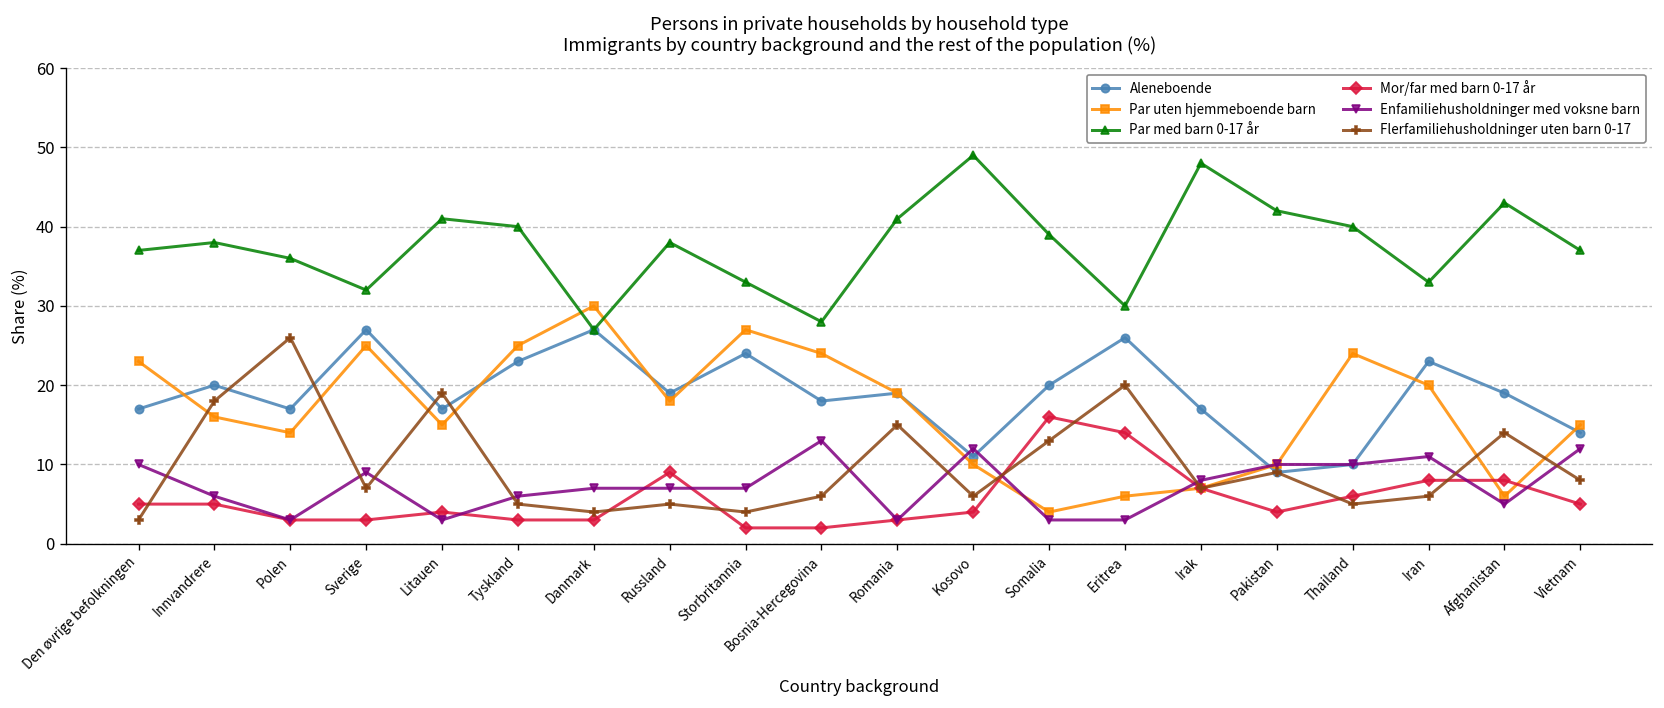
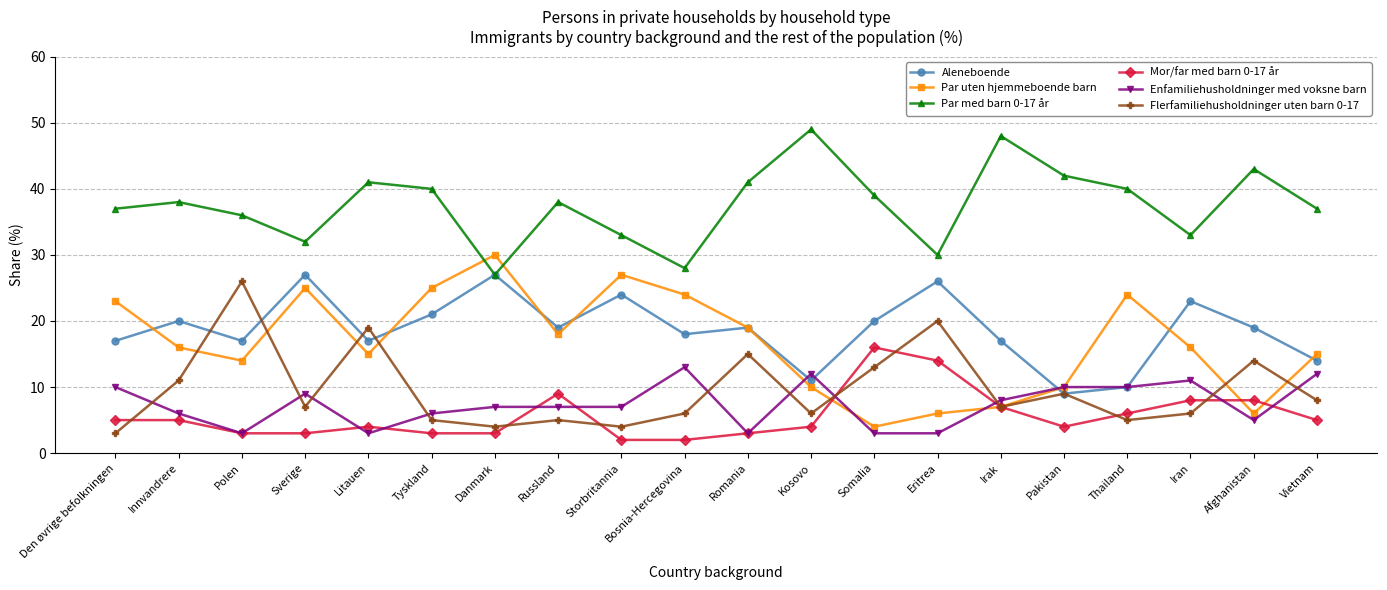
  {
    "Aleneboende": {
      "Den øvrige befolkningen": 17,
      "Innvandrere": 20,
      "Polen": 17,
      "Sverige": 27,
      "Litauen": 17,
-     "Tyskland": 23,
+     "Tyskland": 21,
      "Russland": 19,
      "Storbritannia": 24,
      "Bosnia-Hercegovina": 18,
      "Kosovo": 11,
      "Somalia": 20,
      "Eritrea": 26,
      "Irak": 17,
      "Iran": 23,
      "Afghanistan": 19,
      "Vietnam": 14
    },
    "Par uten hjemmeboende barn": {
      "Den øvrige befolkningen": 23,
      "Innvandrere": 16,
      "Polen": 14,
      "Sverige": 25,
      "Litauen": 15,
      "Tyskland": 25,
      "Danmark": 30,
      "Russland": 18,
      "Storbritannia": 27,
      "Bosnia-Hercegovina": 24,
      "Kosovo": 10,
      "Somalia": 4,
      "Eritrea": 6,
      "Thailand": 24,
-     "Iran": 20,
+     "Iran": 16,
      "Afghanistan": 6,
      "Vietnam": 15
    },
    "Par med barn 0-17 år": {
      "Den øvrige befolkningen": 37,
      "Innvandrere": 38,
      "Polen": 36,
      "Sverige": 32,
      "Litauen": 41,
      "Tyskland": 40,
      "Russland": 38,
      "Storbritannia": 33,
      "Bosnia-Hercegovina": 28,
      "Romania": 41,
      "Kosovo": 49,
      "Somalia": 39,
      "Eritrea": 30,
      "Irak": 48,
      "Pakistan": 42,
      "Thailand": 40,
      "Iran": 33,
      "Afghanistan": 43,
      "Vietnam": 37
    },
    "Mor/far med barn 0-17 år": {
      "Den øvrige befolkningen": 5,
      "Innvandrere": 5,
      "Sverige": 3,
      "Litauen": 4,
      "Tyskland": 3,
      "Danmark": 3,
      "Russland": 9,
      "Storbritannia": 2,
      "Bosnia-Hercegovina": 2,
      "Kosovo": 4,
      "Somalia": 16,
      "Eritrea": 14,
      "Pakistan": 4,
      "Thailand": 6,
      "Iran": 8,
      "Afghanistan": 8,
      "Vietnam": 5
    },
    "Enfamiliehusholdninger med voksne barn": {
      "Den øvrige befolkningen": 10,
      "Innvandrere": 6,
      "Sverige": 9,
      "Litauen": 3,
      "Tyskland": 6,
      "Danmark": 7,
      "Russland": 7,
      "Storbritannia": 7,
      "Bosnia-Hercegovina": 13,
      "Kosovo": 12,
      "Somalia": 3,
      "Eritrea": 3,
      "Irak": 8,
      "Iran": 11,
      "Afghanistan": 5,
      "Vietnam": 12
    },
    "Flerfamiliehusholdninger uten barn 0-17": {
      "Den øvrige befolkningen": 3,
-     "Innvandrere": 18,
+     "Innvandrere": 11,
      "Polen": 26,
      "Sverige": 7,
      "Litauen": 19,
      "Tyskland": 5,
      "Danmark": 4,
      "Russland": 5,
      "Storbritannia": 4,
      "Bosnia-Hercegovina": 6,
      "Romania": 15,
      "Kosovo": 6,
      "Somalia": 13,
      "Eritrea": 20,
      "Thailand": 5,
      "Iran": 6,
      "Afghanistan": 14,
      "Vietnam": 8
    }
  }
